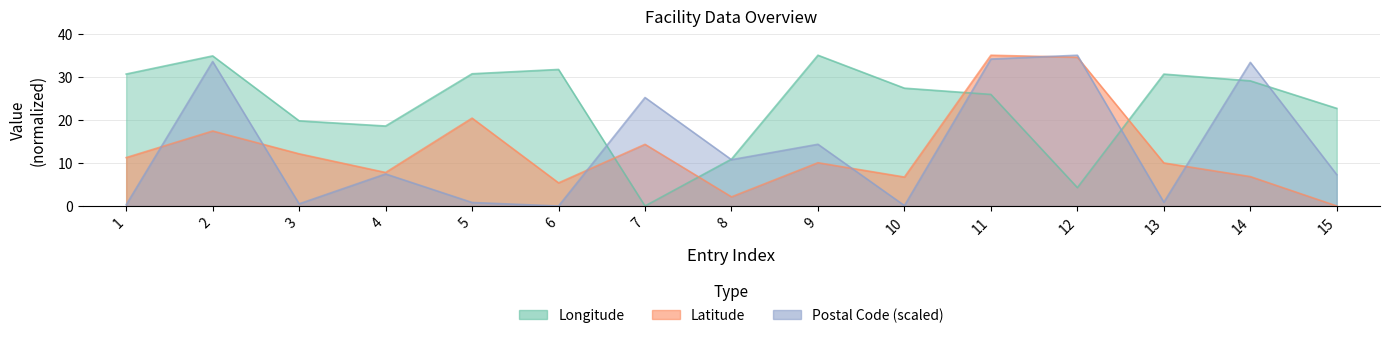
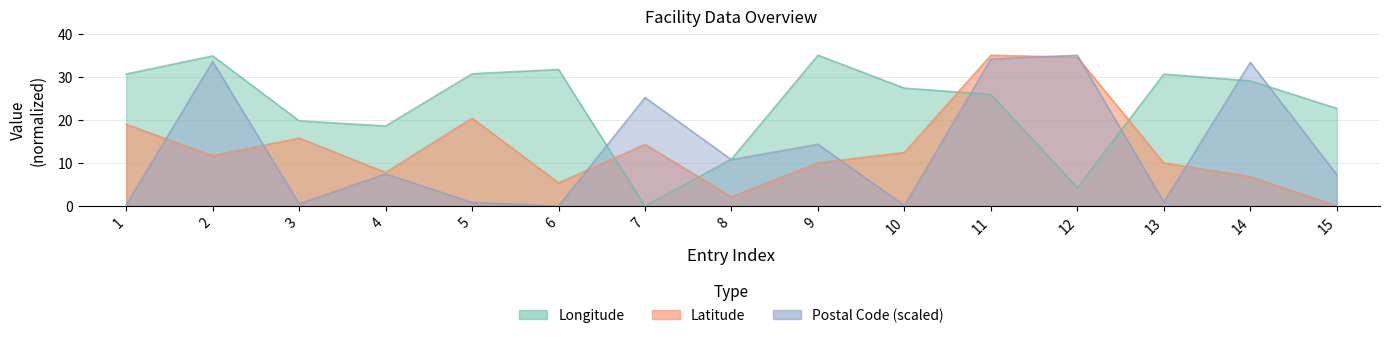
  {
    "Latitude": {
-     "1": 11,
-     "2": 17,
-     "3": 12,
+     "1": 19,
+     "2": 12,
+     "3": 16,
      "5": 20,
      "6": 5,
      "7": 14,
      "8": 2,
      "9": 10,
-     "10": 7,
+     "10": 12,
      "11": 35,
      "13": 10,
      "14": 7,
      "15": 0
    }
  }
